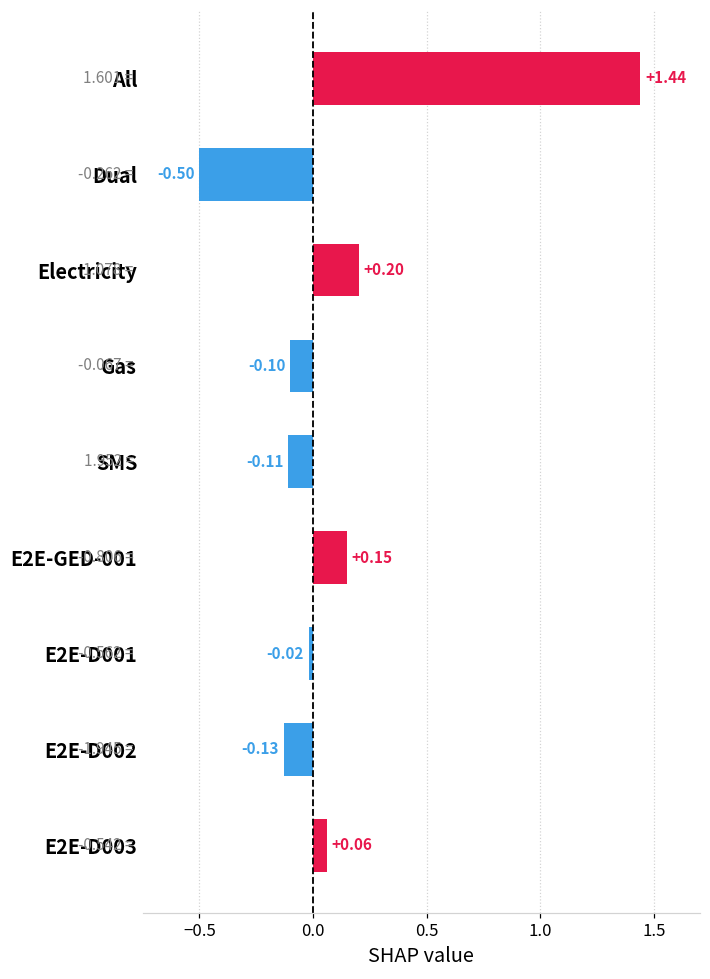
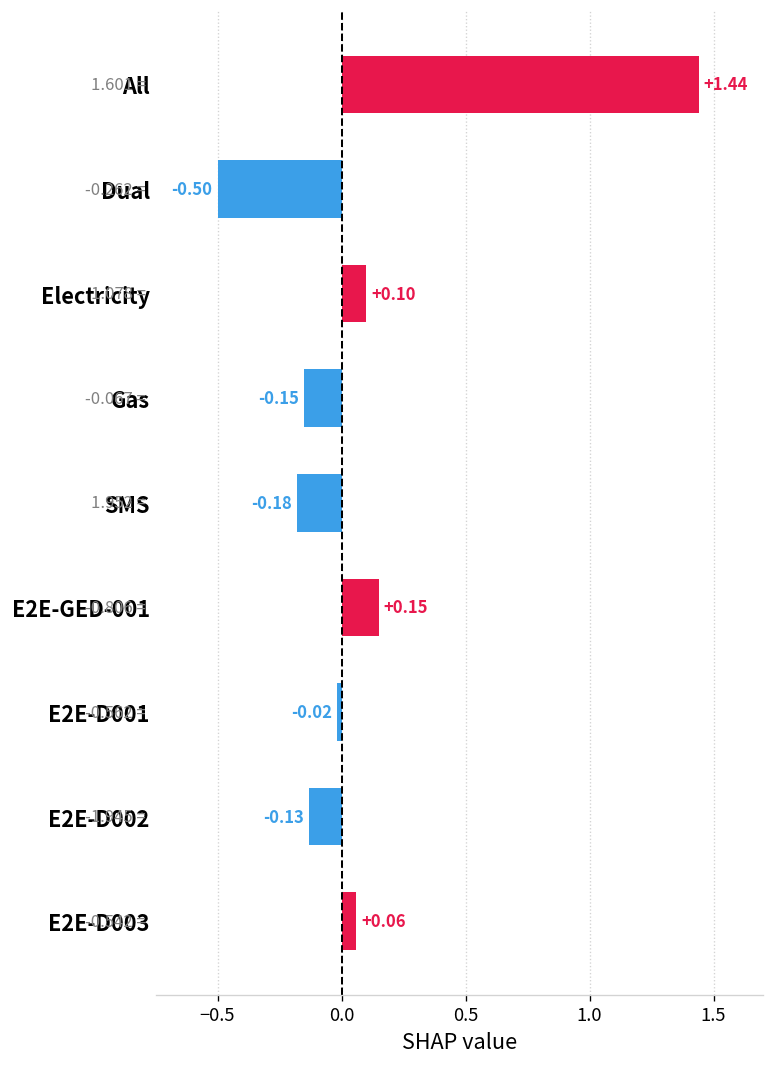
  {
    "All": "+1.44",
    "Dual": "-0.50",
-   "Electricity": "+0.20",
-   "Gas": "-0.10",
-   "SMS": "-0.11",
+   "Electricity": "+0.10",
+   "Gas": "-0.15",
+   "SMS": "-0.18",
    "E2E-GED-001": "+0.15",
    "E2E-D001": "-0.02",
    "E2E-D002": "-0.13",
    "E2E-D003": "+0.06"
  }
